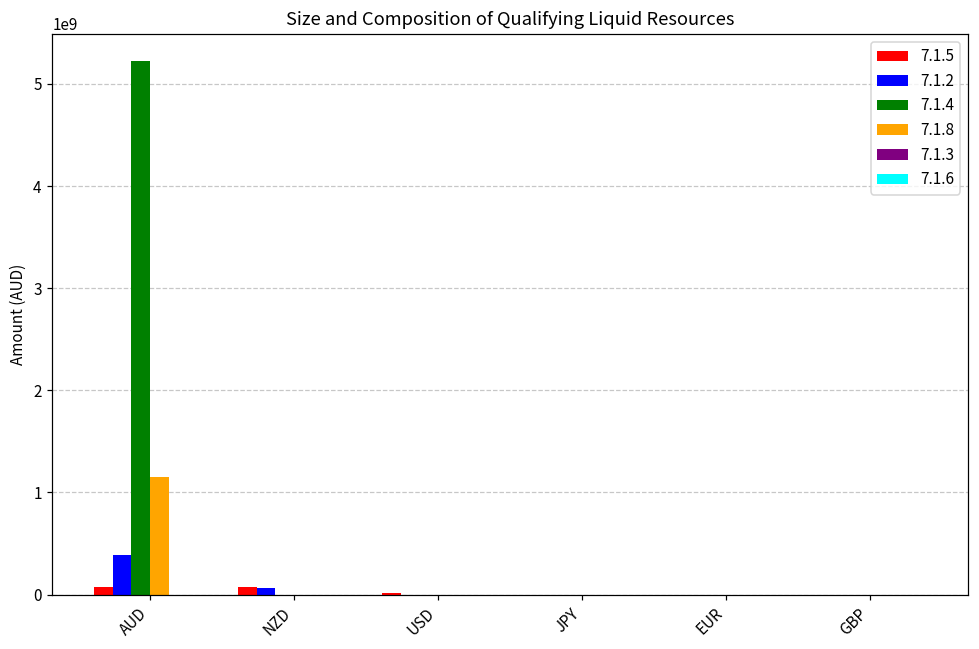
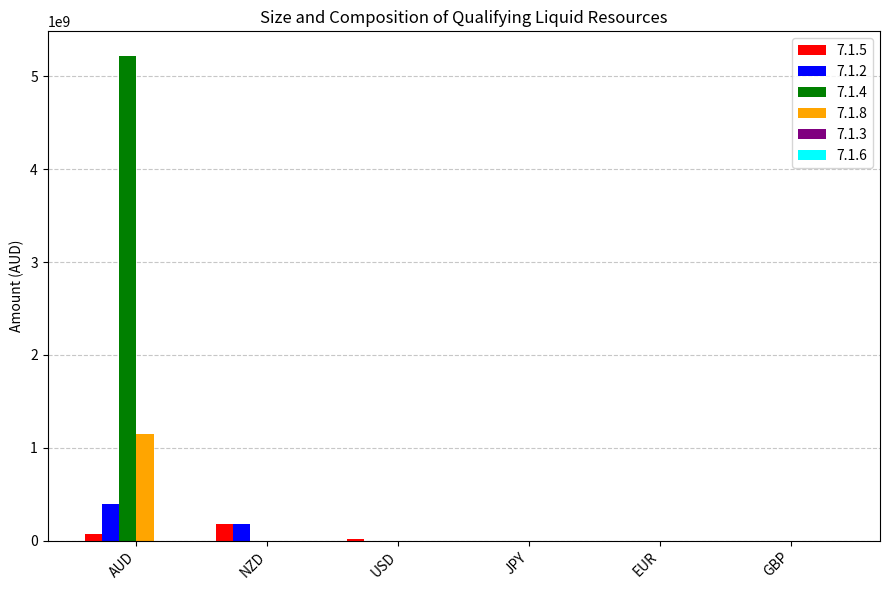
  {
    "7.1.5": {
      "AUD": 100000000,
-     "NZD": 100000000,
+     "NZD": 200000000,
      "JPY": 0,
      "EUR": 0,
      "GBP": 0
    },
    "7.1.2": {
      "AUD": 400000000,
-     "NZD": 100000000,
+     "NZD": 200000000,
      "USD": 0,
      "JPY": 0,
      "EUR": 0,
      "GBP": 0
    },
    "7.1.4": {
      "AUD": 5200000000,
      "NZD": 0,
      "USD": 0,
      "JPY": 0,
      "EUR": 0,
      "GBP": 0
    },
    "7.1.8": {
      "AUD": 1100000000,
      "NZD": 0,
      "USD": 0,
      "JPY": 0,
      "EUR": 0,
      "GBP": 0
    },
    "7.1.3": {
      "AUD": 0,
      "NZD": 0,
      "USD": 0,
      "JPY": 0,
      "EUR": 0,
      "GBP": 0
    },
    "7.1.6": {
      "AUD": 0,
      "NZD": 0,
      "USD": 0,
      "JPY": 0,
      "EUR": 0,
      "GBP": 0
    }
  }
